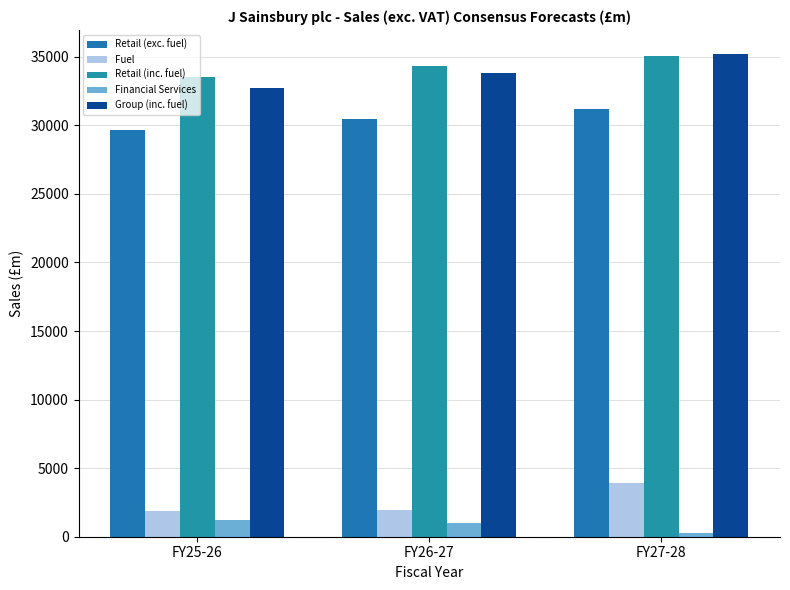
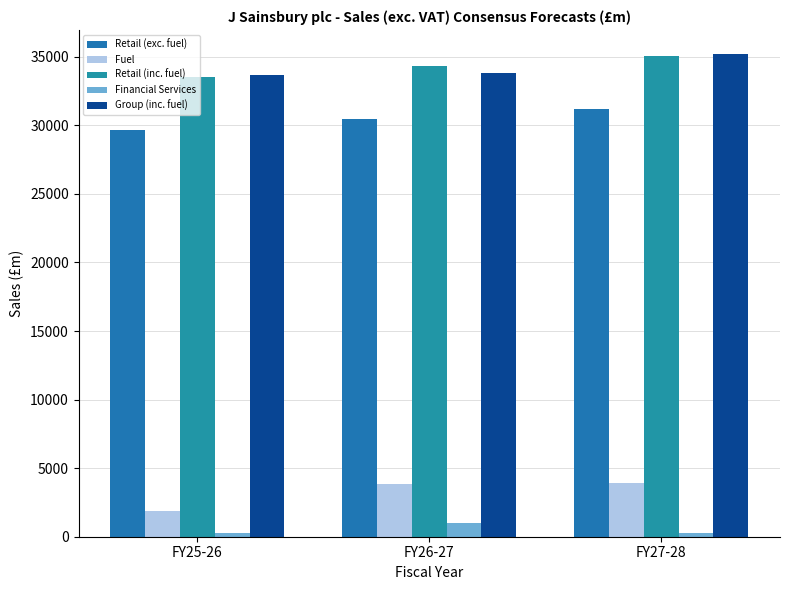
  {
    "Fuel": {
      "FY25-26": 1900,
-     "FY26-27": 1900,
+     "FY26-27": 3900,
      "FY27-28": 3900
    },
    "Financial Services": {
-     "FY25-26": 1200,
+     "FY25-26": 200,
      "FY26-27": 1000,
      "FY27-28": 300
    },
    "Group (inc. fuel)": {
-     "FY25-26": 32700,
+     "FY25-26": 33700,
      "FY26-27": 33800,
      "FY27-28": 35200
    }
  }
